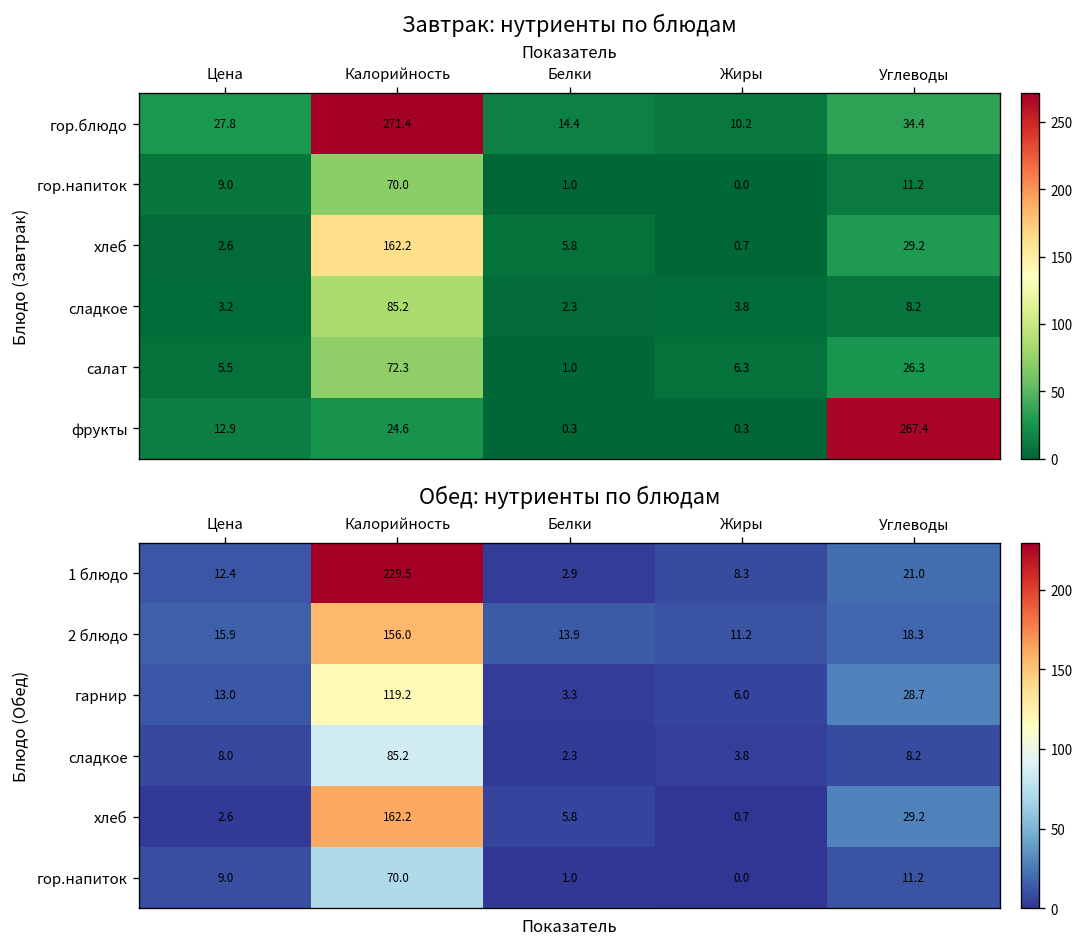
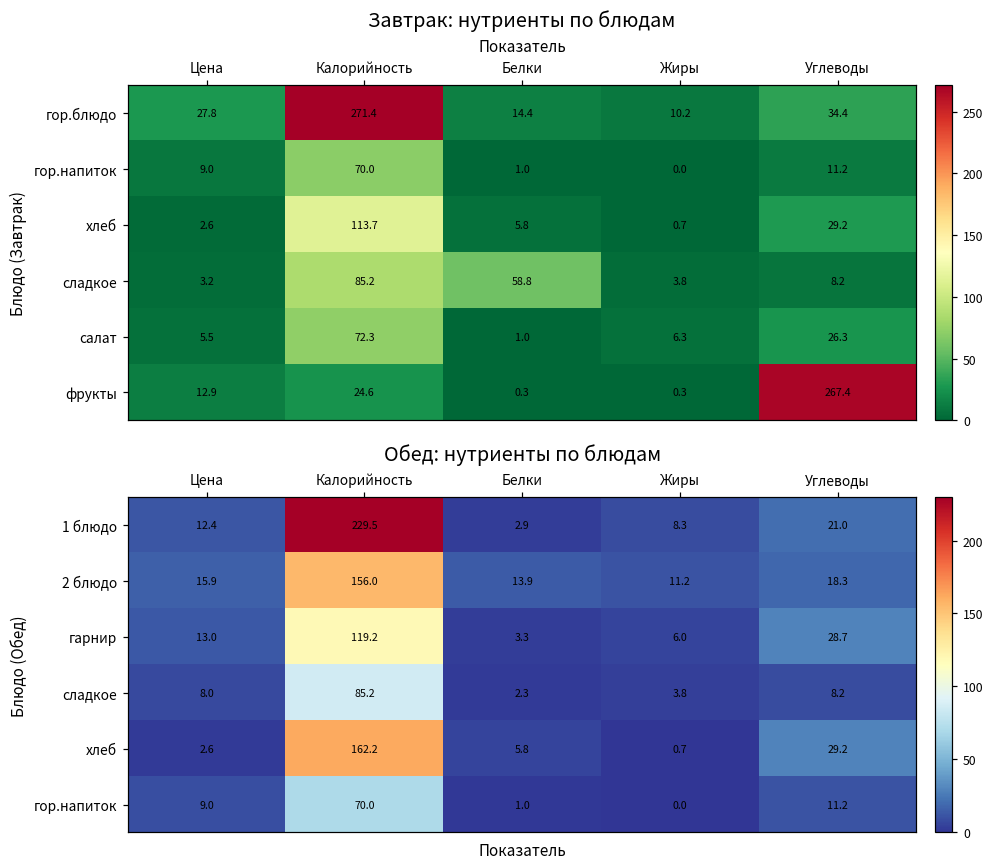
  {
    "Завтрак: нутриенты по блюдам": {
      "гор.блюдо": {
        "Цена": 27.8,
        "Калорийность": 271.4,
        "Белки": 14.4,
        "Жиры": 10.2,
        "Углеводы": 34.4
      },
      "гор.напиток": {
        "Цена": 9.0,
        "Калорийность": 70.0,
        "Белки": 1.0,
        "Жиры": 0.0,
        "Углеводы": 11.2
      },
      "хлеб": {
        "Цена": 2.6,
-       "Калорийность": 162.2,
+       "Калорийность": 113.7,
        "Белки": 5.8,
        "Жиры": 0.7,
        "Углеводы": 29.2
      },
      "сладкое": {
        "Цена": 3.2,
        "Калорийность": 85.2,
-       "Белки": 2.3,
+       "Белки": 58.8,
        "Жиры": 3.8,
        "Углеводы": 8.2
      },
      "салат": {
        "Цена": 5.5,
        "Калорийность": 72.3,
        "Белки": 1.0,
        "Жиры": 6.3,
        "Углеводы": 26.3
      },
      "фрукты": {
        "Цена": 12.9,
        "Калорийность": 24.6,
        "Белки": 0.3,
        "Жиры": 0.3,
        "Углеводы": 267.4
      }
    },
    "Обед: нутриенты по блюдам": {
      "1 блюдо": {
        "Цена": 12.4,
        "Калорийность": 229.5,
        "Белки": 2.9,
        "Жиры": 8.3,
        "Углеводы": 21.0
      },
      "2 блюдо": {
        "Цена": 15.9,
        "Калорийность": 156.0,
        "Белки": 13.9,
        "Жиры": 11.2,
        "Углеводы": 18.3
      },
      "гарнир": {
        "Цена": 13.0,
        "Калорийность": 119.2,
        "Белки": 3.3,
        "Жиры": 6.0,
        "Углеводы": 28.7
      },
      "сладкое": {
        "Цена": 8.0,
        "Калорийность": 85.2,
        "Белки": 2.3,
        "Жиры": 3.8,
        "Углеводы": 8.2
      },
      "хлеб": {
        "Цена": 2.6,
        "Калорийность": 162.2,
        "Белки": 5.8,
        "Жиры": 0.7,
        "Углеводы": 29.2
      },
      "гор.напиток": {
        "Цена": 9.0,
        "Калорийность": 70.0,
        "Белки": 1.0,
        "Жиры": 0.0,
        "Углеводы": 11.2
      }
    }
  }
